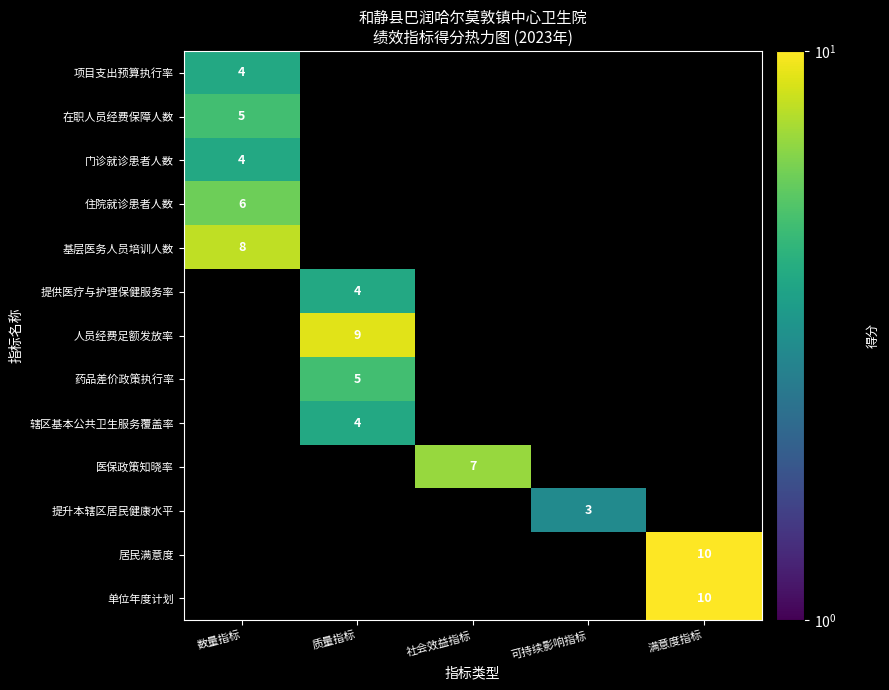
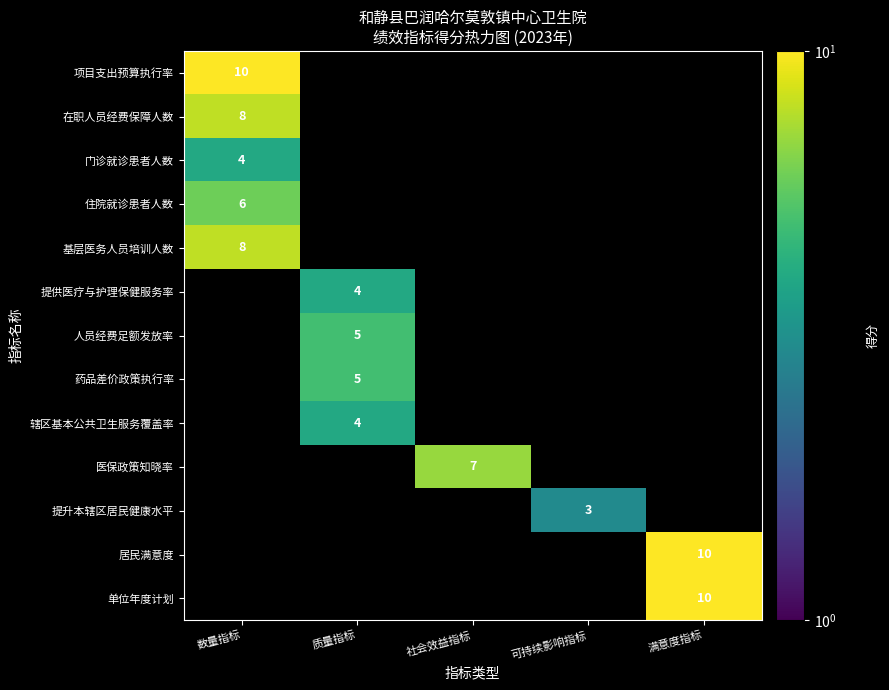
  {
    "项目支出预算执行率": {
-     "数量指标": 4
+     "数量指标": 10
    },
    "在职人员经费保障人数": {
-     "数量指标": 5
+     "数量指标": 8
    },
    "门诊就诊患者人数": {
      "数量指标": 4
    },
    "住院就诊患者人数": {
      "数量指标": 6
    },
    "基层医务人员培训人数": {
      "数量指标": 8
    },
    "提供医疗与护理保健服务率": {
      "质量指标": 4
    },
    "人员经费足额发放率": {
-     "质量指标": 9
+     "质量指标": 5
    },
    "药品差价政策执行率": {
      "质量指标": 5
    },
    "辖区基本公共卫生服务覆盖率": {
      "质量指标": 4
    },
    "医保政策知晓率": {
      "社会效益指标": 7
    },
    "提升本辖区居民健康水平": {
      "可持续影响指标": 3
    },
    "居民满意度": {
      "满意度指标": 10
    },
    "单位年度计划": {
      "满意度指标": 10
    }
  }
